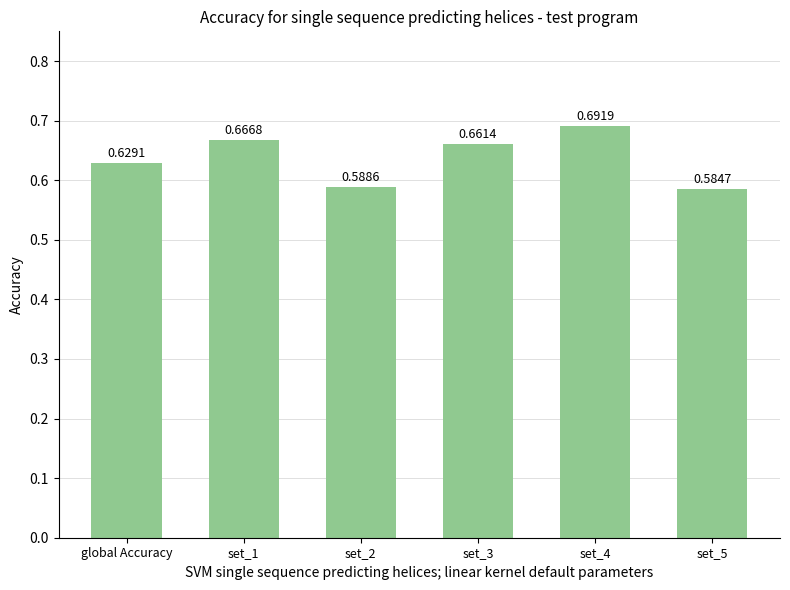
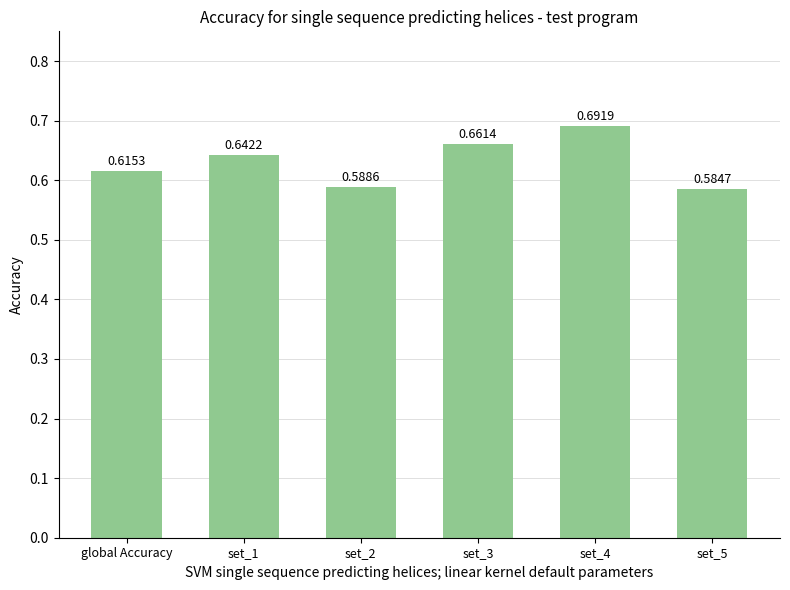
  {
-   "global Accuracy": 0.6291,
-   "set_1": 0.6668,
+   "global Accuracy": 0.6153,
+   "set_1": 0.6422,
    "set_2": 0.5886,
    "set_3": 0.6614,
    "set_4": 0.6919,
    "set_5": 0.5847
  }
